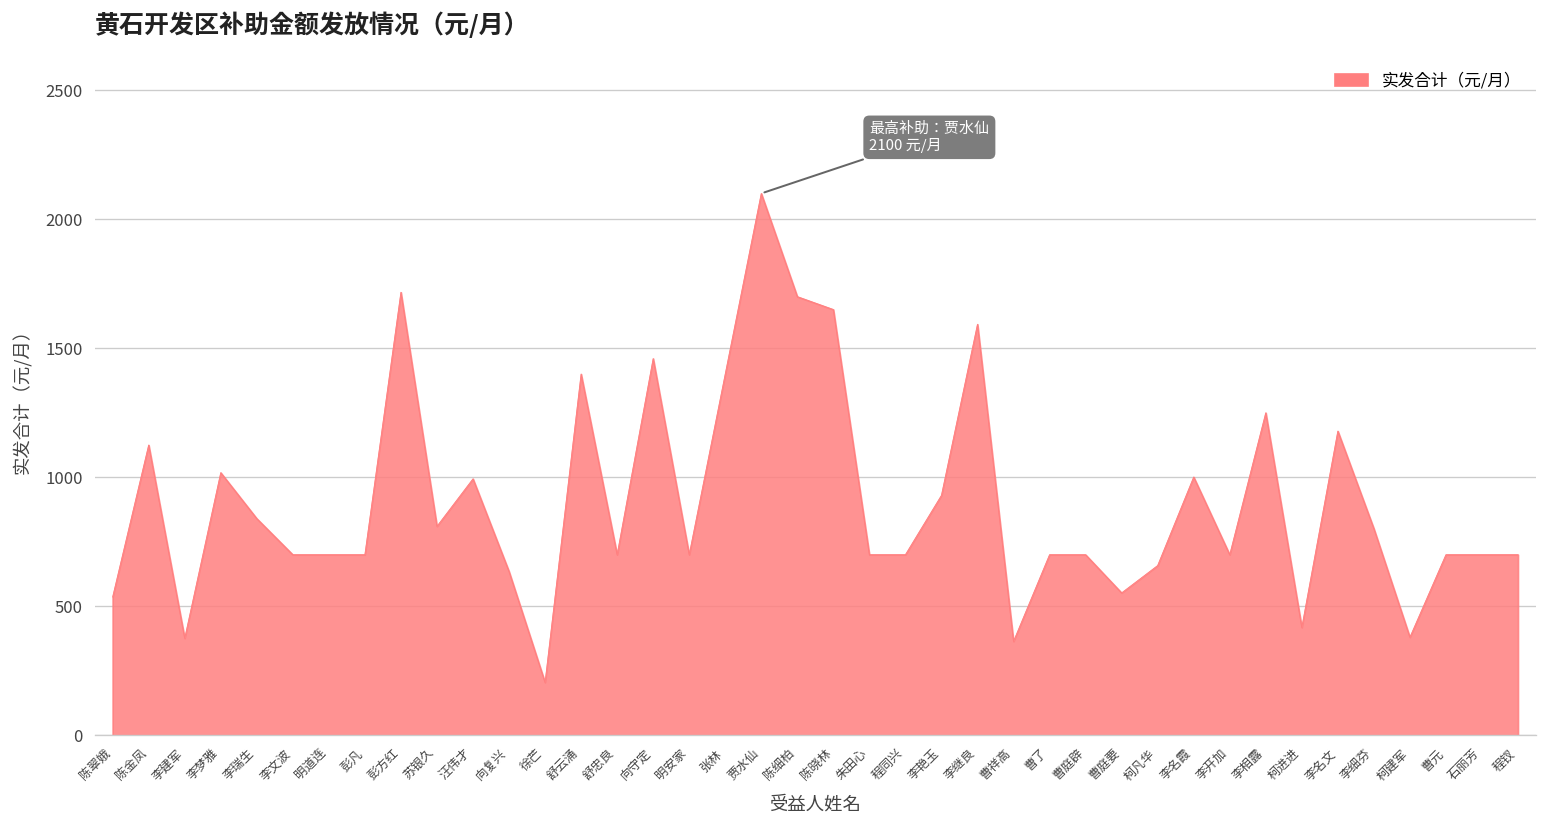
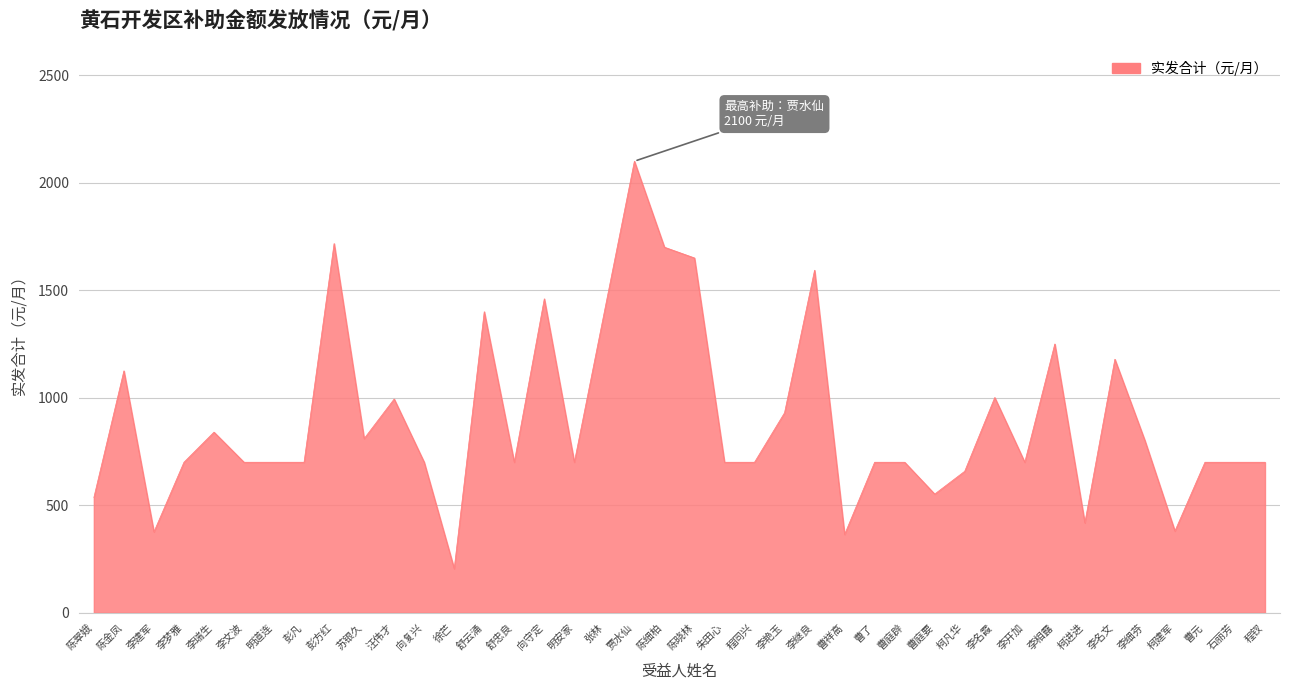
  {
    "陈翠娥": 540,
    "陈金凤": 1130,
    "李建军": 380,
-   "李梦雅": 1020,
+   "李梦雅": 700,
    "李瑞生": 840,
    "李文波": 700,
    "明道连": 700,
    "彭凡": 700,
    "彭方红": 1720,
    "苏银久": 810,
    "汪伟才": 990,
-   "向复兴": 640,
+   "向复兴": 700,
    "徐芒": 210,
    "舒云涌": 1400,
    "舒忠良": 700,
    "向守定": 1460,
    "明安家": 700,
    "张林": 1400,
    "贾水仙": 2100,
    "陈细柏": 1700,
    "陈晓林": 1650,
    "朱田心": 700,
    "程同兴": 700,
    "李艳玉": 930,
    "李继良": 1590,
    "曹祥高": 360,
    "曹了": 700,
    "曹庭辟": 700,
    "曹庭要": 550,
    "柯凡华": 660,
    "李名霞": 1000,
    "李开加": 700,
    "李相露": 1250,
    "柯进进": 420,
    "李名文": 1180,
    "李细芬": 800,
    "柯建军": 380,
    "曹元": 700,
    "石丽芳": 700,
    "程钗": 700
  }
